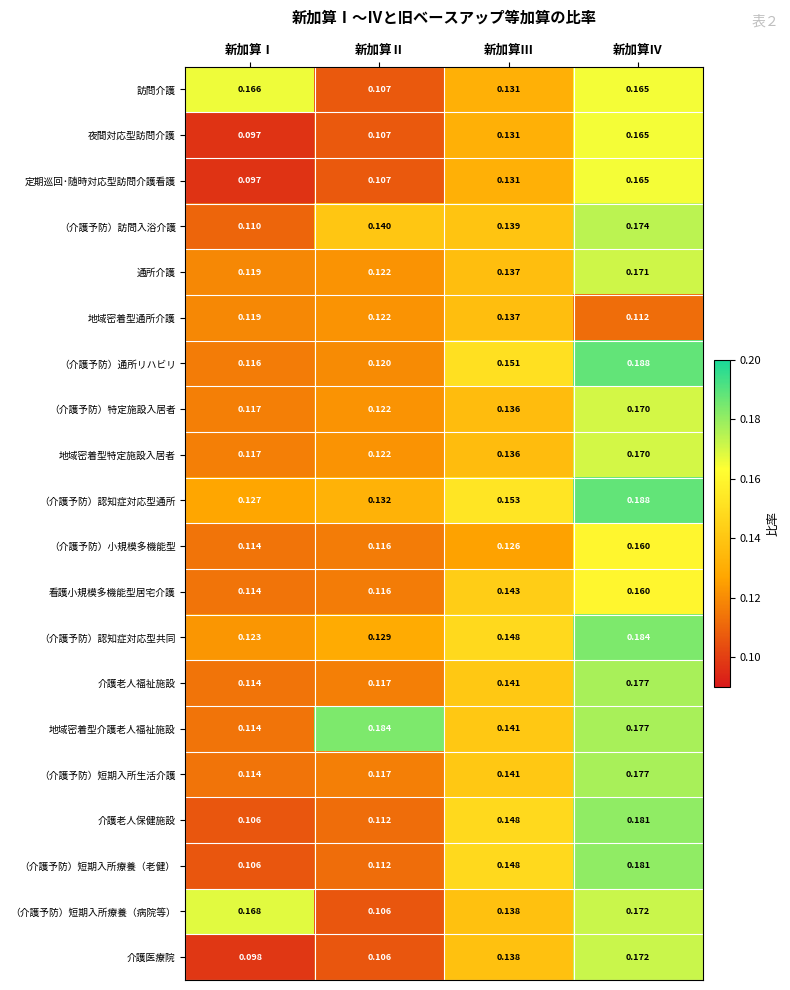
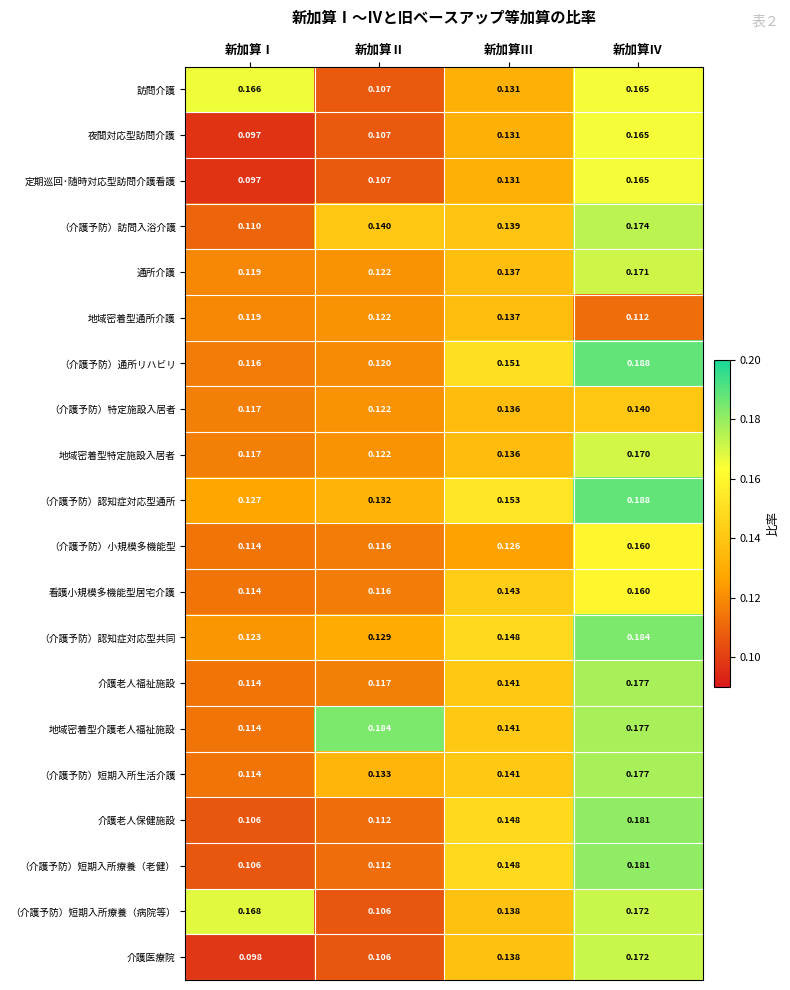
  {
    "訪問介護": {
      "新加算Ⅰ": 0.166,
      "新加算Ⅱ": 0.107,
      "新加算Ⅲ": 0.131,
      "新加算Ⅳ": 0.165
    },
    "夜間対応型訪問介護": {
      "新加算Ⅰ": 0.097,
      "新加算Ⅱ": 0.107,
      "新加算Ⅲ": 0.131,
      "新加算Ⅳ": 0.165
    },
    "定期巡回･随時対応型訪問介護看護": {
      "新加算Ⅰ": 0.097,
      "新加算Ⅱ": 0.107,
      "新加算Ⅲ": 0.131,
      "新加算Ⅳ": 0.165
    },
    "（介護予防）訪問入浴介護": {
      "新加算Ⅰ": 0.110,
      "新加算Ⅱ": 0.140,
      "新加算Ⅲ": 0.139,
      "新加算Ⅳ": 0.174
    },
    "通所介護": {
      "新加算Ⅰ": 0.119,
      "新加算Ⅱ": 0.122,
      "新加算Ⅲ": 0.137,
      "新加算Ⅳ": 0.171
    },
    "地域密着型通所介護": {
      "新加算Ⅰ": 0.119,
      "新加算Ⅱ": 0.122,
      "新加算Ⅲ": 0.137,
      "新加算Ⅳ": 0.112
    },
    "（介護予防）通所リハビリ": {
      "新加算Ⅰ": 0.116,
      "新加算Ⅱ": 0.120,
      "新加算Ⅲ": 0.151,
      "新加算Ⅳ": 0.188
    },
    "（介護予防）特定施設入居者": {
      "新加算Ⅰ": 0.117,
      "新加算Ⅱ": 0.122,
      "新加算Ⅲ": 0.136,
-     "新加算Ⅳ": 0.170
+     "新加算Ⅳ": 0.140
    },
    "地域密着型特定施設入居者": {
      "新加算Ⅰ": 0.117,
      "新加算Ⅱ": 0.122,
      "新加算Ⅲ": 0.136,
      "新加算Ⅳ": 0.170
    },
    "（介護予防）認知症対応型通所": {
      "新加算Ⅰ": 0.127,
      "新加算Ⅱ": 0.132,
      "新加算Ⅲ": 0.153,
      "新加算Ⅳ": 0.188
    },
    "（介護予防）小規模多機能型": {
      "新加算Ⅰ": 0.114,
      "新加算Ⅱ": 0.116,
      "新加算Ⅲ": 0.126,
      "新加算Ⅳ": 0.160
    },
    "看護小規模多機能型居宅介護": {
      "新加算Ⅰ": 0.114,
      "新加算Ⅱ": 0.116,
      "新加算Ⅲ": 0.143,
      "新加算Ⅳ": 0.160
    },
    "（介護予防）認知症対応型共同": {
      "新加算Ⅰ": 0.123,
      "新加算Ⅱ": 0.129,
      "新加算Ⅲ": 0.148,
      "新加算Ⅳ": 0.184
    },
    "介護老人福祉施設": {
      "新加算Ⅰ": 0.114,
      "新加算Ⅱ": 0.117,
      "新加算Ⅲ": 0.141,
      "新加算Ⅳ": 0.177
    },
    "地域密着型介護老人福祉施設": {
      "新加算Ⅰ": 0.114,
      "新加算Ⅱ": 0.184,
      "新加算Ⅲ": 0.141,
      "新加算Ⅳ": 0.177
    },
    "（介護予防）短期入所生活介護": {
      "新加算Ⅰ": 0.114,
-     "新加算Ⅱ": 0.117,
+     "新加算Ⅱ": 0.133,
      "新加算Ⅲ": 0.141,
      "新加算Ⅳ": 0.177
    },
    "介護老人保健施設": {
      "新加算Ⅰ": 0.106,
      "新加算Ⅱ": 0.112,
      "新加算Ⅲ": 0.148,
      "新加算Ⅳ": 0.181
    },
    "（介護予防）短期入所療養（老健）": {
      "新加算Ⅰ": 0.106,
      "新加算Ⅱ": 0.112,
      "新加算Ⅲ": 0.148,
      "新加算Ⅳ": 0.181
    },
    "（介護予防）短期入所療養（病院等）": {
      "新加算Ⅰ": 0.168,
      "新加算Ⅱ": 0.106,
      "新加算Ⅲ": 0.138,
      "新加算Ⅳ": 0.172
    },
    "介護医療院": {
      "新加算Ⅰ": 0.098,
      "新加算Ⅱ": 0.106,
      "新加算Ⅲ": 0.138,
      "新加算Ⅳ": 0.172
    }
  }
